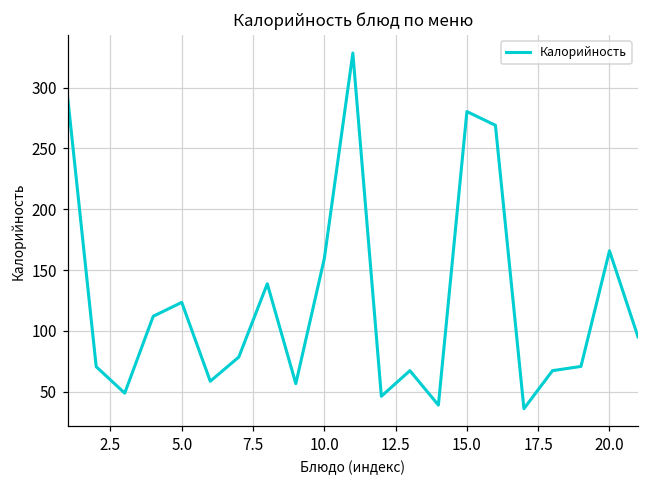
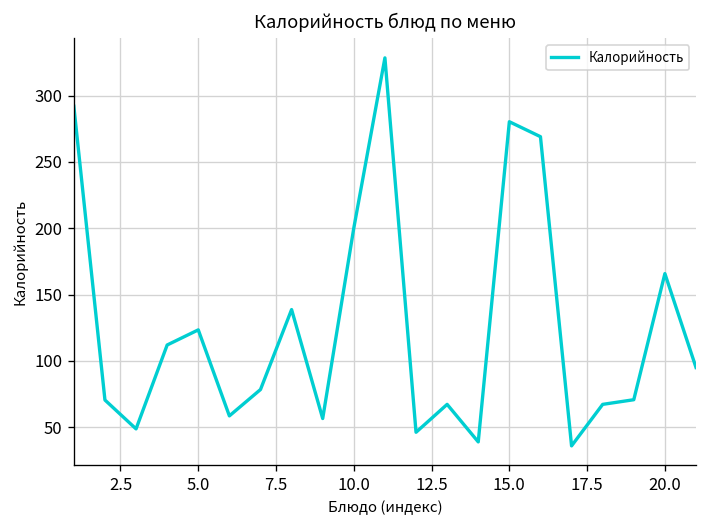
  {
    "5.0": 123,
-   "10.0": 159,
+   "10.0": 200,
    "15.0": 280,
    "20.0": 166
  }
